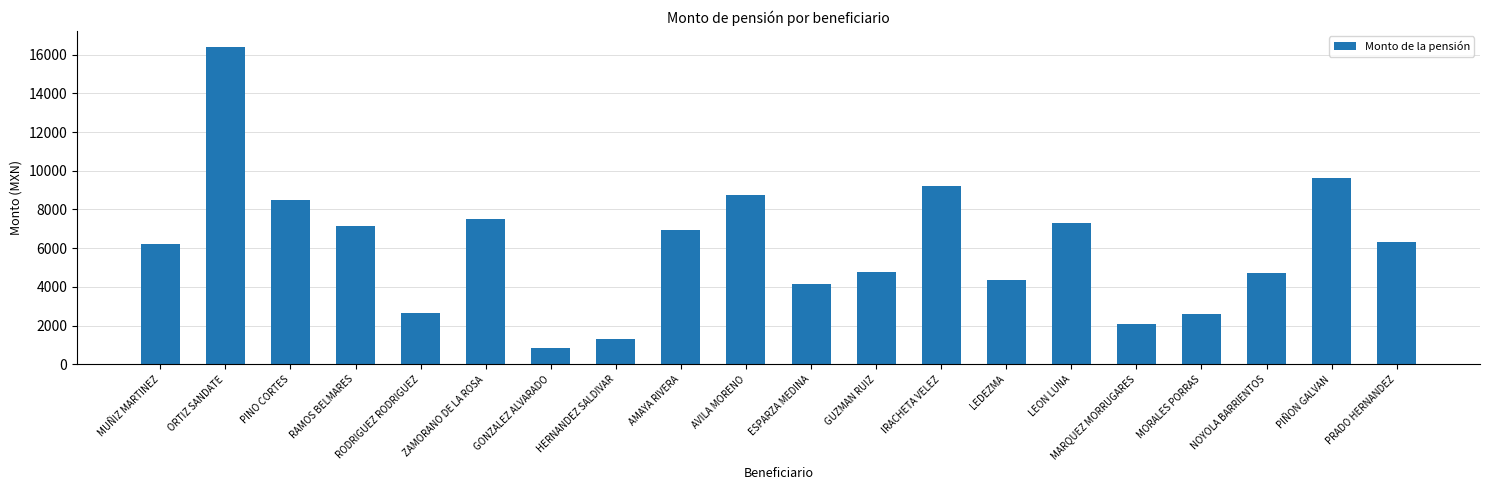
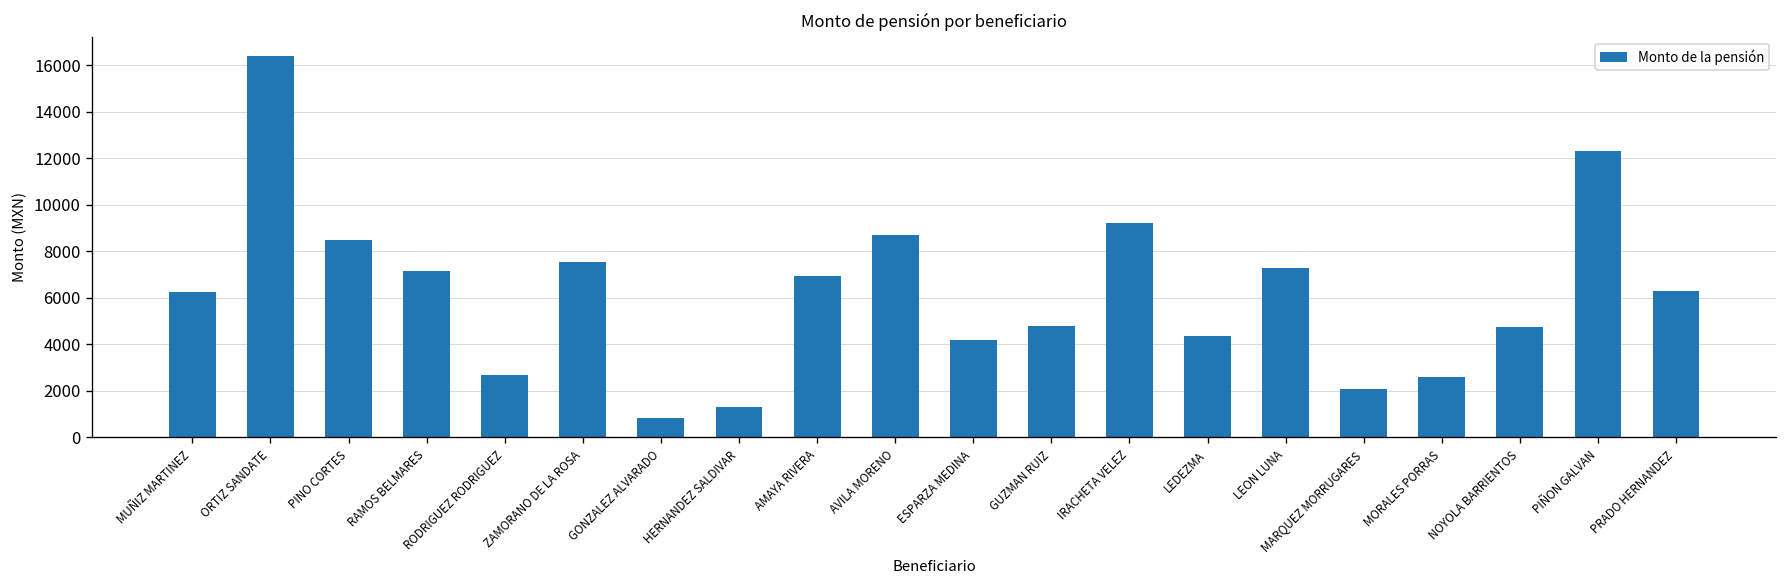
  {
    "MUÑIZ MARTINEZ": 6200,
    "ORTIZ SANDATE": 16400,
    "PINO CORTES": 8500,
    "RAMOS BELMARES": 7200,
    "RODRIGUEZ RODRIGUEZ": 2700,
    "ZAMORANO DE LA ROSA": 7500,
    "GONZALEZ ALVARADO": 800,
    "HERNANDEZ SALDIVAR": 1300,
    "AMAYA RIVERA": 7000,
    "AVILA MORENO": 8700,
    "ESPARZA MEDINA": 4200,
    "GUZMAN RUIZ": 4800,
    "IRACHETA VELEZ": 9200,
    "LEDEZMA": 4400,
    "LEON LUNA": 7300,
    "MARQUEZ MORRUGARES": 2100,
    "MORALES PORRAS": 2600,
    "NOYOLA BARRIENTOS": 4700,
-   "PIÑON GALVAN": 9600,
+   "PIÑON GALVAN": 12300,
    "PRADO HERNANDEZ": 6300
  }
